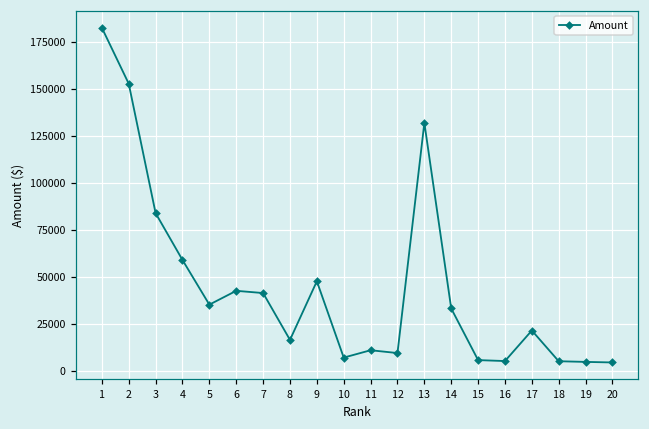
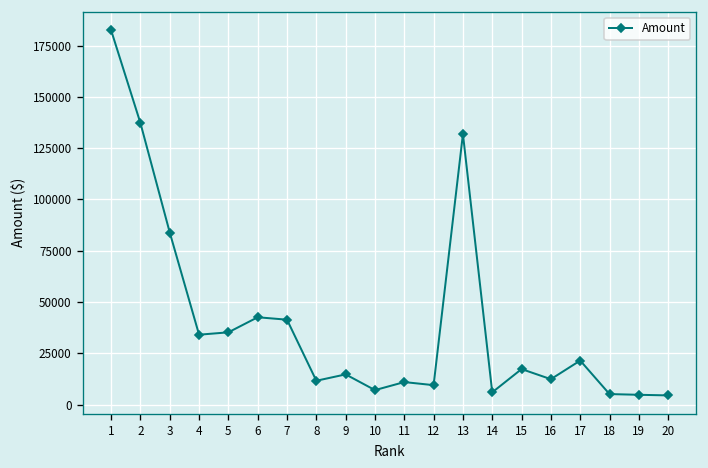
  {
    "1": 183000,
-   "2": 153000,
+   "2": 137000,
    "3": 84000,
-   "4": 59000,
+   "4": 34000,
    "5": 35000,
    "6": 43000,
    "7": 41000,
-   "8": 17000,
-   "9": 48000,
+   "8": 12000,
+   "9": 15000,
    "10": 7000,
    "11": 11000,
    "12": 10000,
    "13": 132000,
-   "14": 33000,
-   "15": 6000,
-   "16": 5000,
+   "14": 6000,
+   "15": 17000,
+   "16": 12000,
    "17": 21000,
    "18": 5000,
    "19": 5000,
    "20": 5000
  }
